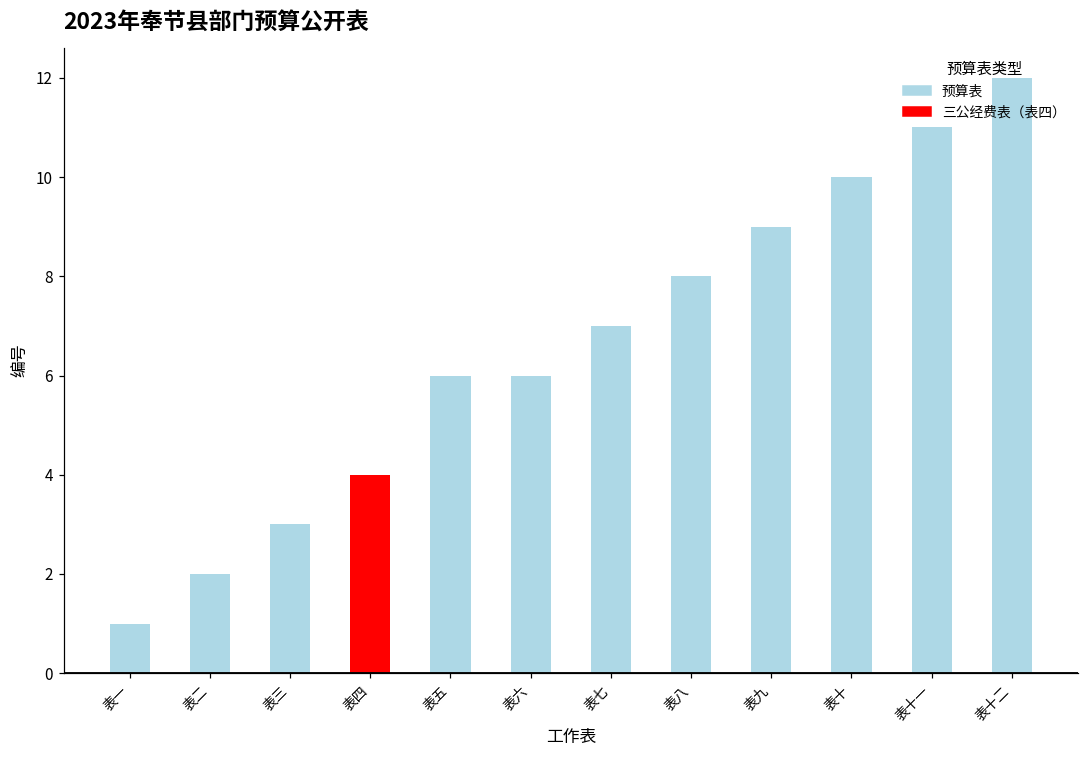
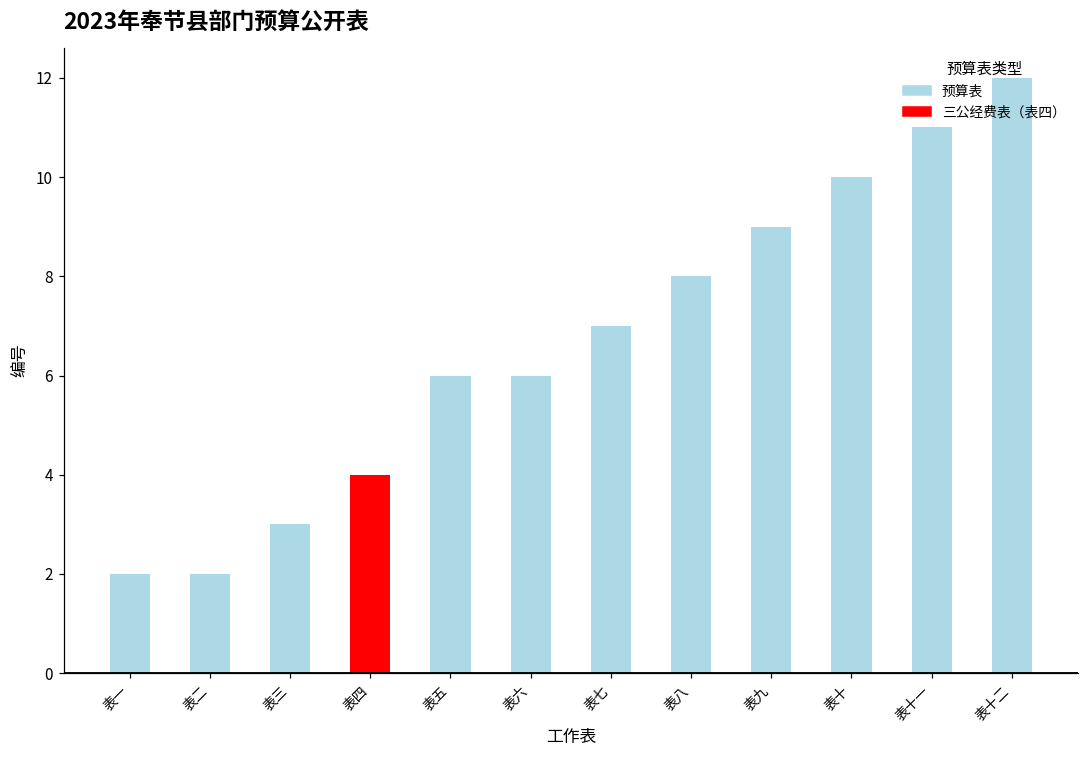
  {
-   "表一": 1,
+   "表一": 2,
    "表二": 2,
    "表三": 3,
    "表四": 4,
    "表五": 6,
    "表六": 6,
    "表七": 7,
    "表八": 8,
    "表九": 9,
    "表十": 10,
    "表十一": 11,
    "表十二": 12
  }
